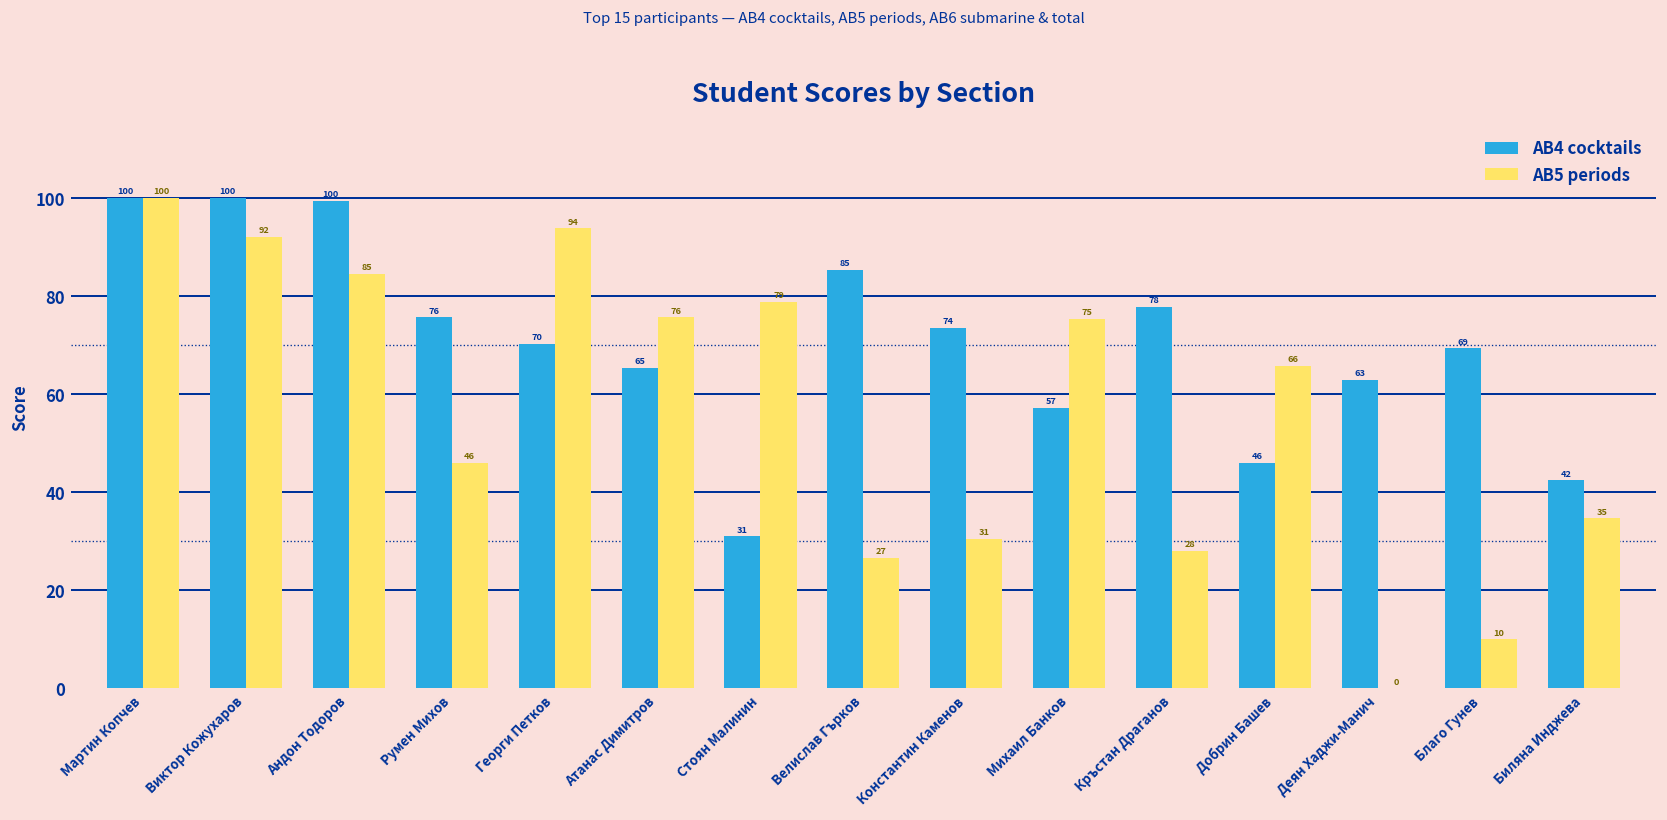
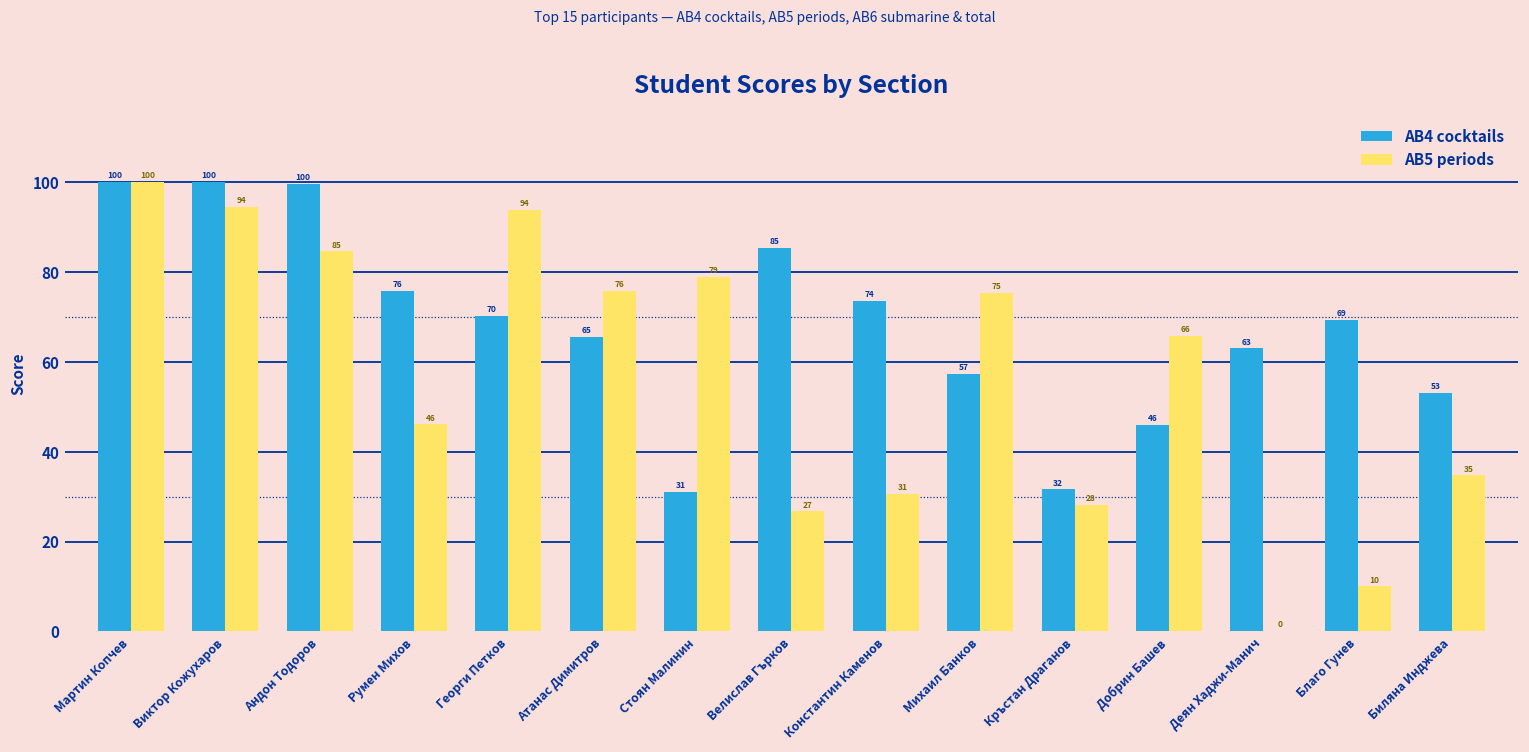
  {
    "AB4 cocktails": {
      "Мартин Копчев": 100,
      "Виктор Кожухаров": 100,
      "Андон Тодоров": 100,
      "Румен Михов": 76,
      "Георги Петков": 70,
      "Атанас Димитров": 65,
      "Стоян Малинин": 31,
      "Велислав Гърков": 85,
      "Константин Каменов": 74,
      "Михаил Банков": 57,
-     "Кръстан Драганов": 78,
+     "Кръстан Драганов": 32,
      "Добрин Башев": 46,
      "Деян Хаджи-Манич": 63,
      "Благо Гунев": 69,
-     "Биляна Инджева": 42
+     "Биляна Инджева": 53
    },
    "AB5 periods": {
      "Мартин Копчев": 100,
-     "Виктор Кожухаров": 92,
+     "Виктор Кожухаров": 94,
      "Андон Тодоров": 85,
      "Румен Михов": 46,
      "Георги Петков": 94,
      "Атанас Димитров": 76,
      "Стоян Малинин": 79,
      "Велислав Гърков": 27,
      "Константин Каменов": 31,
      "Михаил Банков": 75,
      "Кръстан Драганов": 28,
      "Добрин Башев": 66,
      "Деян Хаджи-Манич": 0,
      "Благо Гунев": 10,
      "Биляна Инджева": 35
    }
  }
